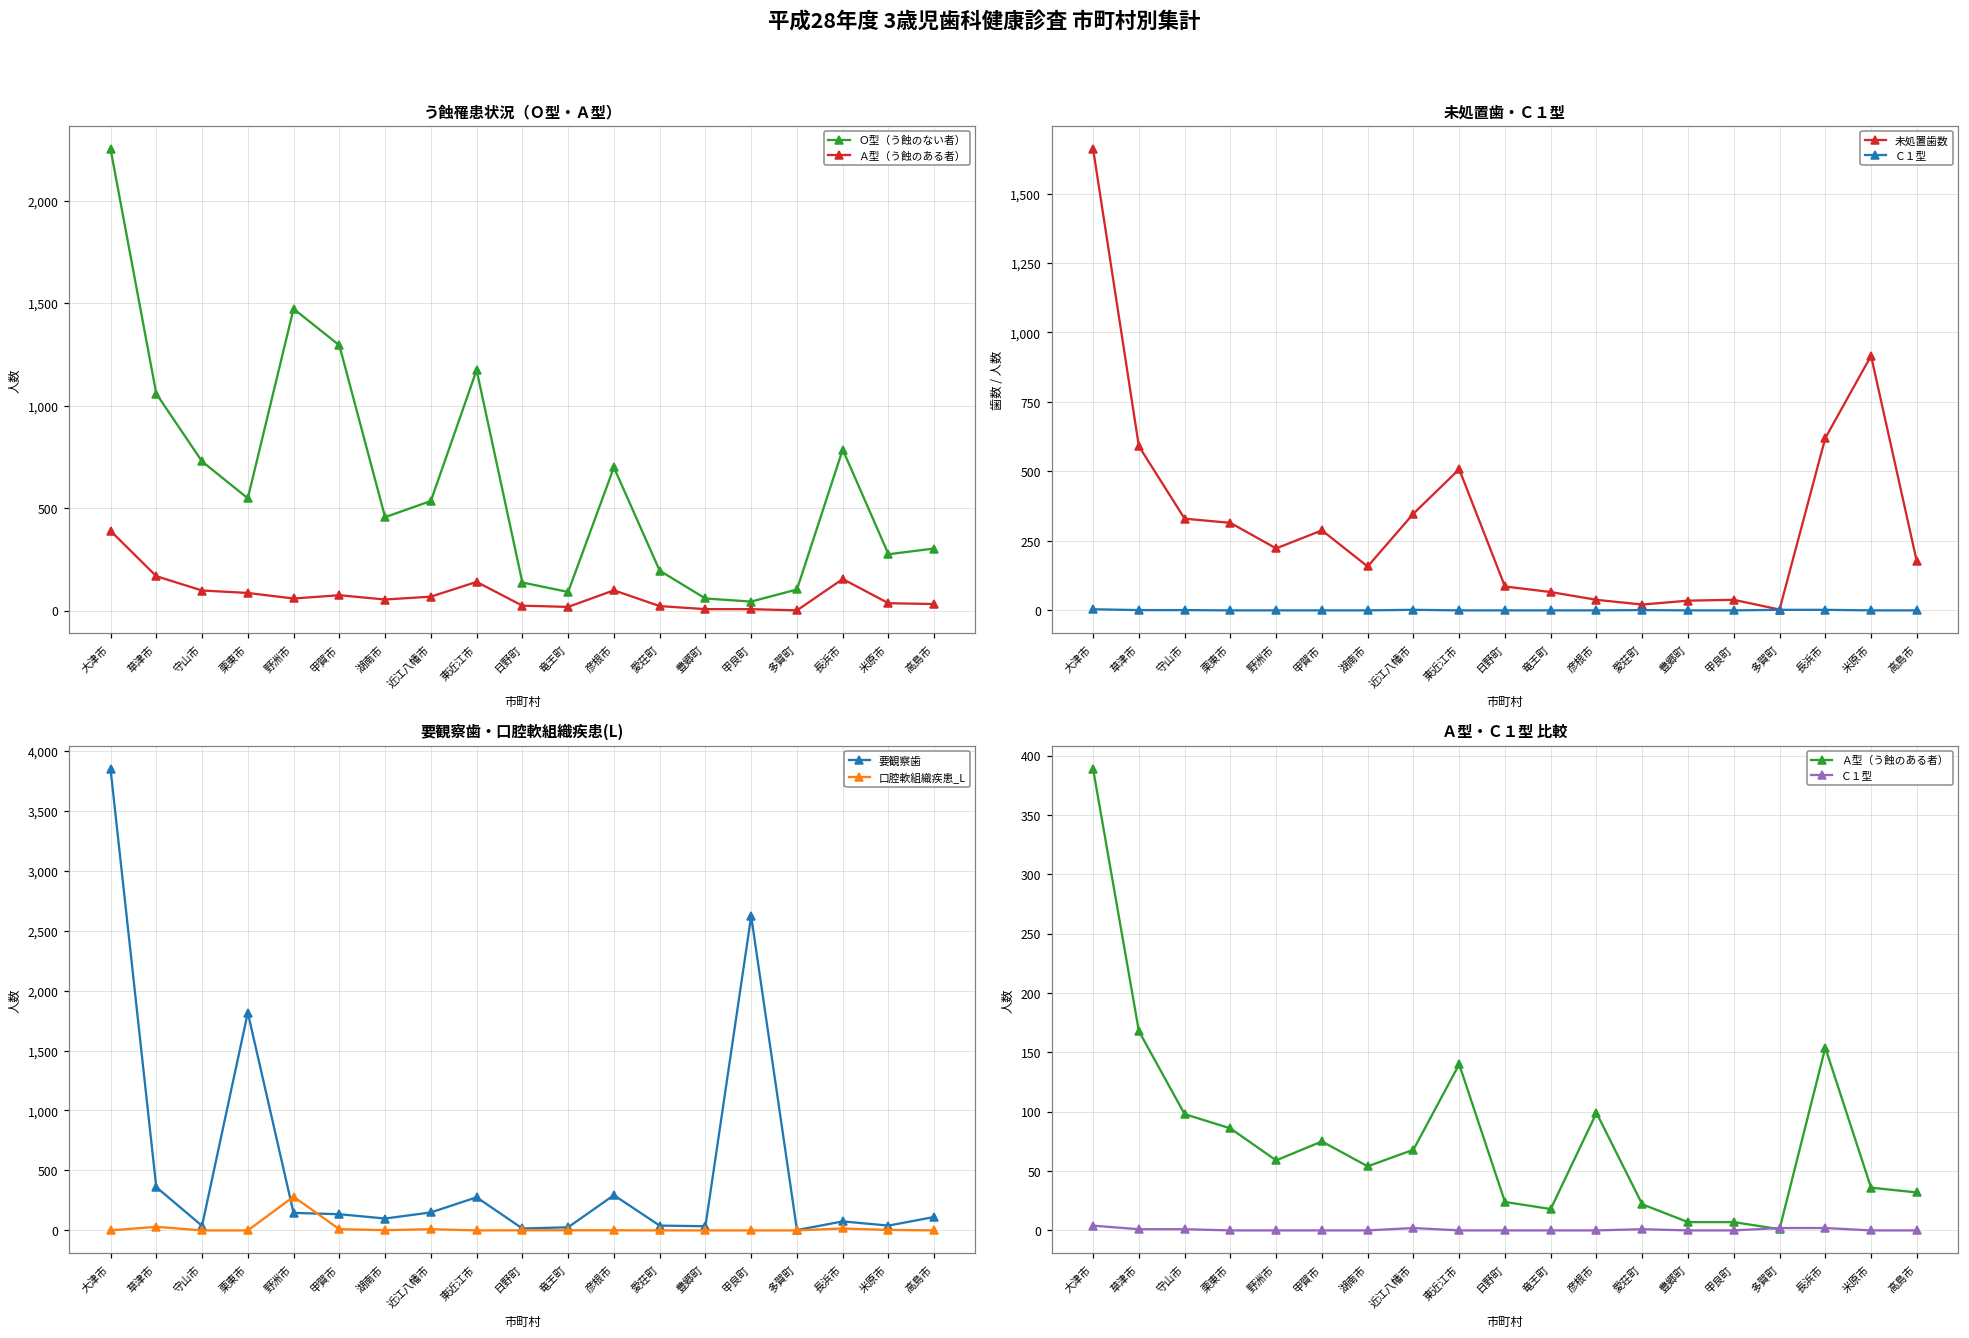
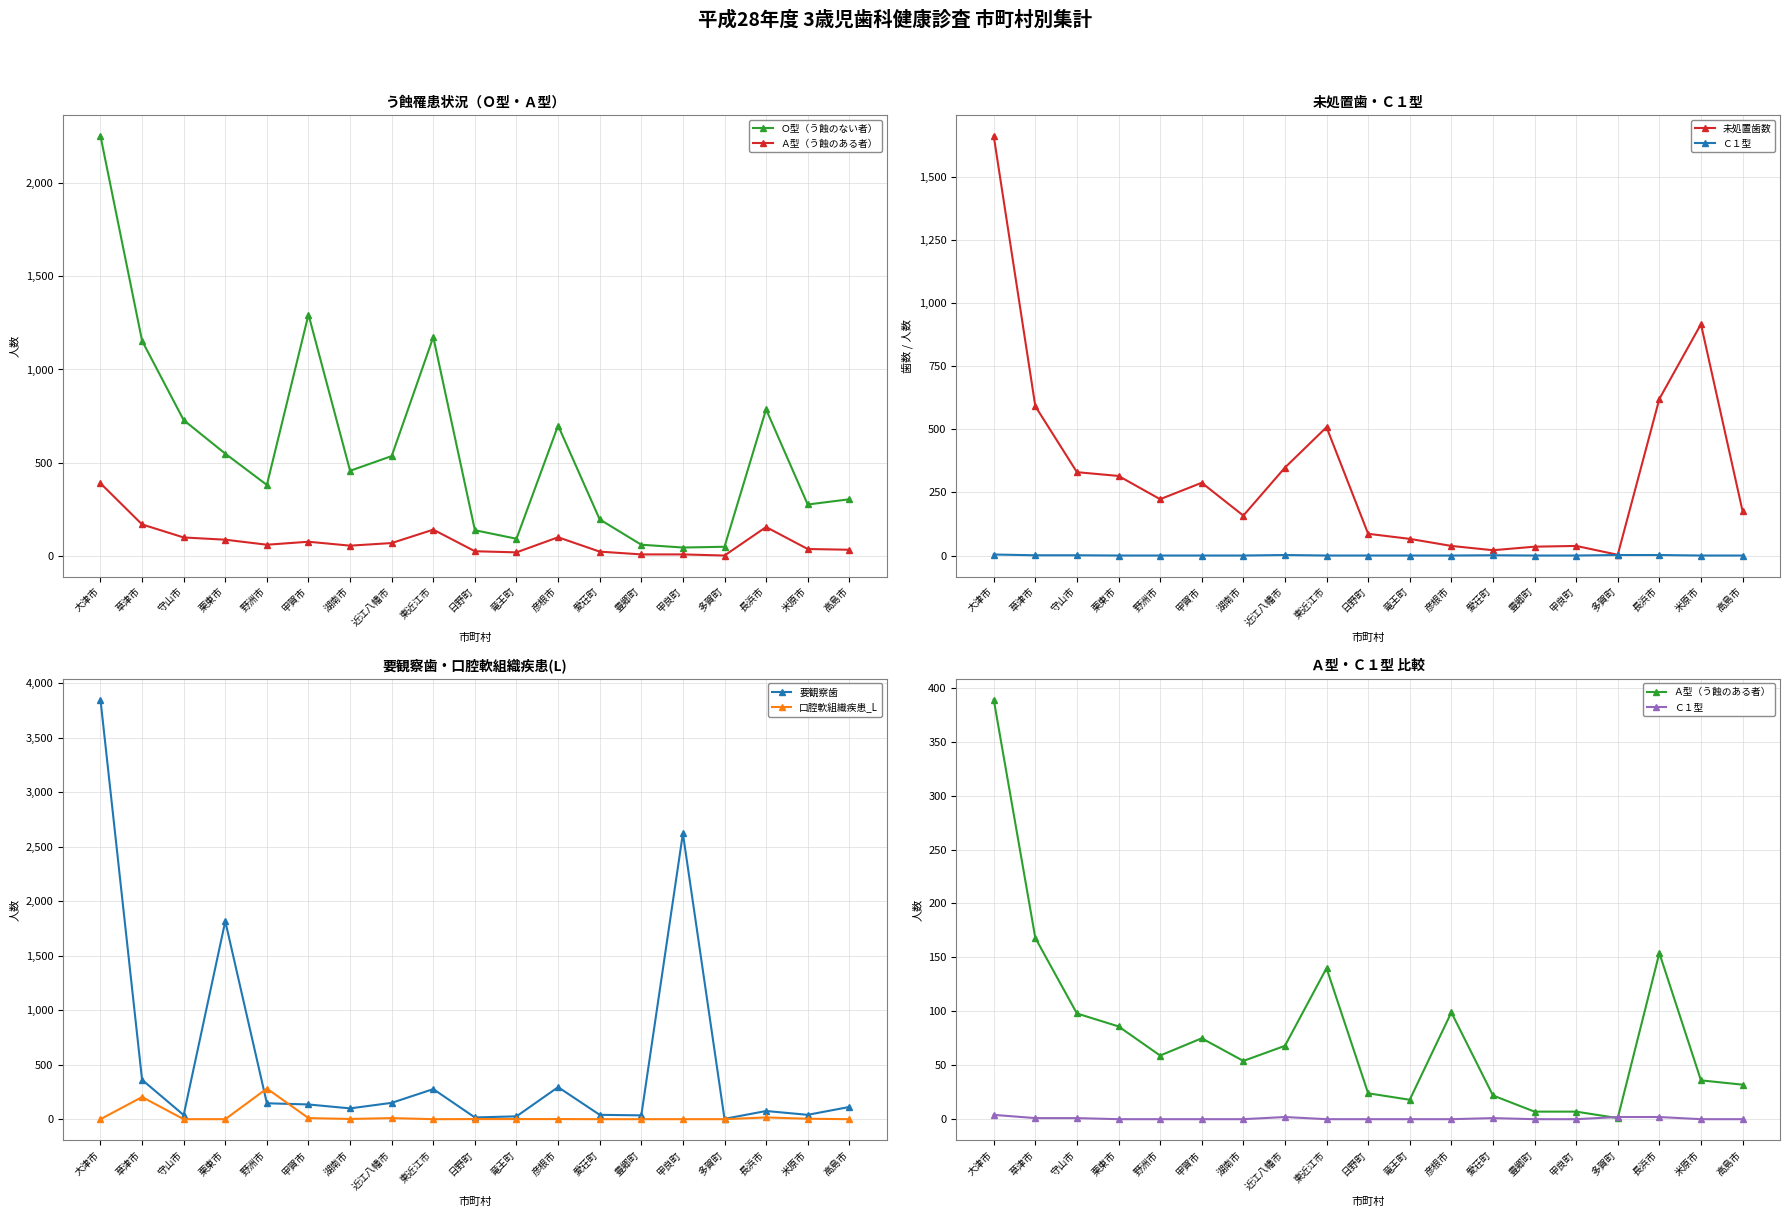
  {
    "う蝕罹患状況（Ｏ型・Ａ型）": {
      "Ｏ型（う蝕のない者）": {
        "大津市": "2,250",
-       "草津市": "1,060",
+       "草津市": "1,150",
        "守山市": "730",
        "栗東市": "550",
-       "野洲市": "1,470",
+       "野洲市": "380",
        "甲賀市": "1,300",
        "湖南市": "460",
        "近江八幡市": "540",
        "東近江市": "1,170",
        "日野町": "140",
        "竜王町": "90",
        "彦根市": "700",
        "愛荘町": "200",
        "豊郷町": "60",
        "甲良町": "40",
-       "多賀町": "100",
+       "多賀町": "50",
        "長浜市": "790",
        "米原市": "280",
        "高島市": "300"
      }
    },
    "未処置歯・Ｃ１型": {
      "未処置歯数": {
        "大津市": "1,660",
        "草津市": "590",
        "守山市": "330",
        "栗東市": "320",
        "野洲市": "220",
        "甲賀市": "290",
        "湖南市": "160",
        "近江八幡市": "350",
        "東近江市": "510",
        "日野町": "90",
        "竜王町": "70",
        "彦根市": "40",
        "愛荘町": "20",
        "豊郷町": "40",
        "甲良町": "40",
        "長浜市": "620",
        "米原市": "920",
        "高島市": "180"
      }
    },
    "要観察歯・口腔軟組織疾患(L)": {
      "要観察歯": {
        "大津市": "3,850",
        "草津市": "360",
        "守山市": "40",
        "栗東市": "1,820",
        "野洲市": "150",
        "甲賀市": "140",
        "湖南市": "100",
        "近江八幡市": "150",
        "東近江市": "280",
        "竜王町": "30",
        "彦根市": "290",
        "愛荘町": "40",
        "豊郷町": "40",
        "甲良町": "2,620",
        "長浜市": "80",
        "米原市": "40",
        "高島市": "110"
      },
      "口腔軟組織疾患_L": {
        "大津市": "0",
-       "草津市": "30",
+       "草津市": "200",
        "守山市": "0",
        "栗東市": "0",
        "野洲市": "280",
        "甲賀市": "10",
        "湖南市": "0",
        "近江八幡市": "10",
        "東近江市": "0",
        "竜王町": "0",
        "彦根市": "0",
        "愛荘町": "0",
        "豊郷町": "0",
        "甲良町": "0",
        "長浜市": "20",
        "米原市": "0",
        "高島市": "0"
      }
    },
    "Ａ型・Ｃ１型 比較": {
      "Ａ型（う蝕のある者）": {
        "大津市": "389",
        "草津市": "168",
        "守山市": "98",
        "栗東市": "86",
        "野洲市": "59",
        "甲賀市": "75",
        "湖南市": "54",
        "近江八幡市": "68",
        "東近江市": "140",
        "日野町": "24",
        "竜王町": "18",
        "彦根市": "99",
        "愛荘町": "22",
        "豊郷町": "7",
        "甲良町": "7",
        "長浜市": "154",
        "米原市": "36",
        "高島市": "32"
      },
      "Ｃ１型": {
        "大津市": "4",
        "草津市": "1",
        "守山市": "1",
        "栗東市": "0",
        "野洲市": "0",
        "甲賀市": "0",
        "湖南市": "0",
        "近江八幡市": "2",
        "東近江市": "0",
        "日野町": "0",
        "竜王町": "0",
        "彦根市": "0",
        "愛荘町": "1",
        "豊郷町": "0",
        "甲良町": "0",
        "長浜市": "2",
        "米原市": "0",
        "高島市": "0"
      }
    }
  }
